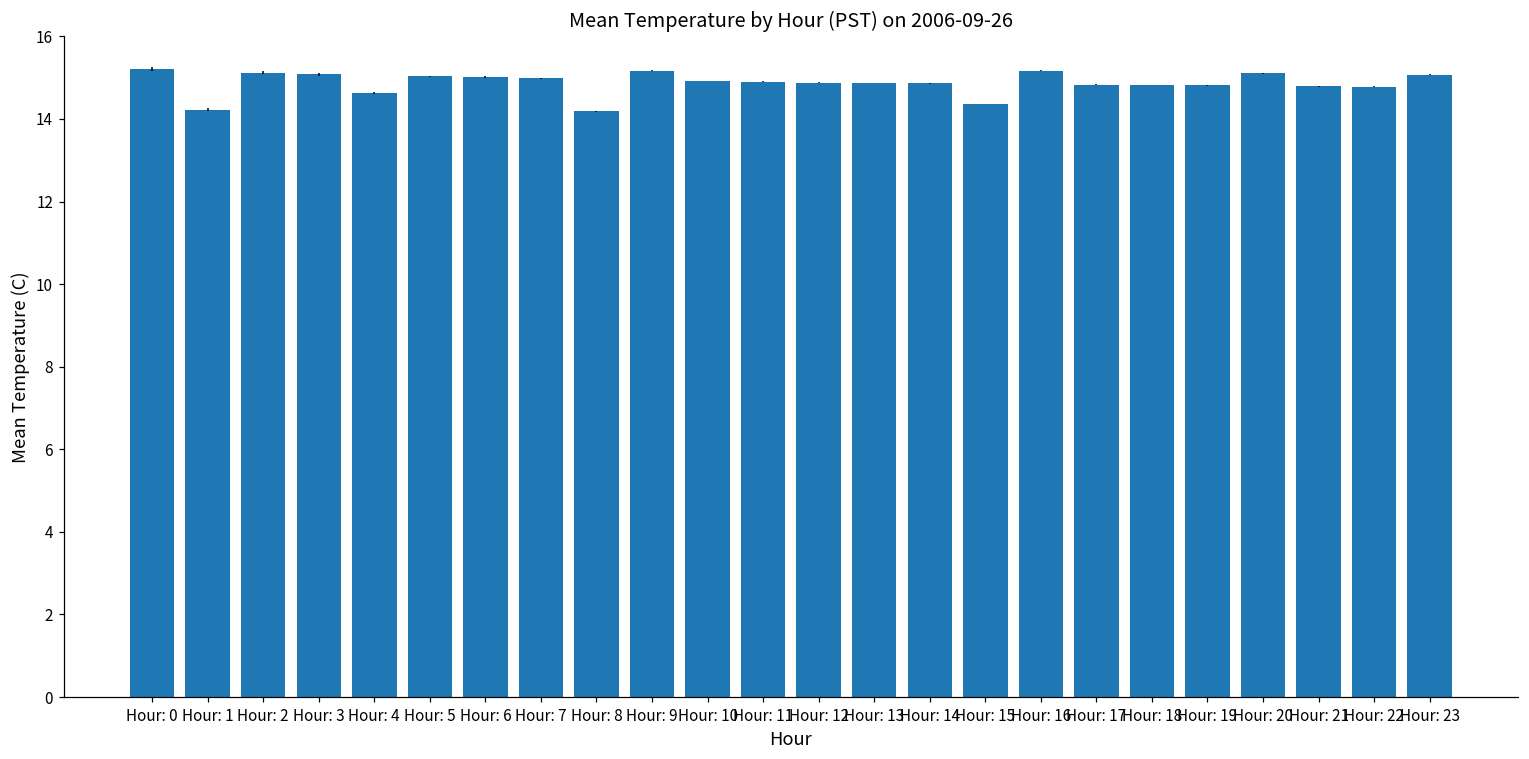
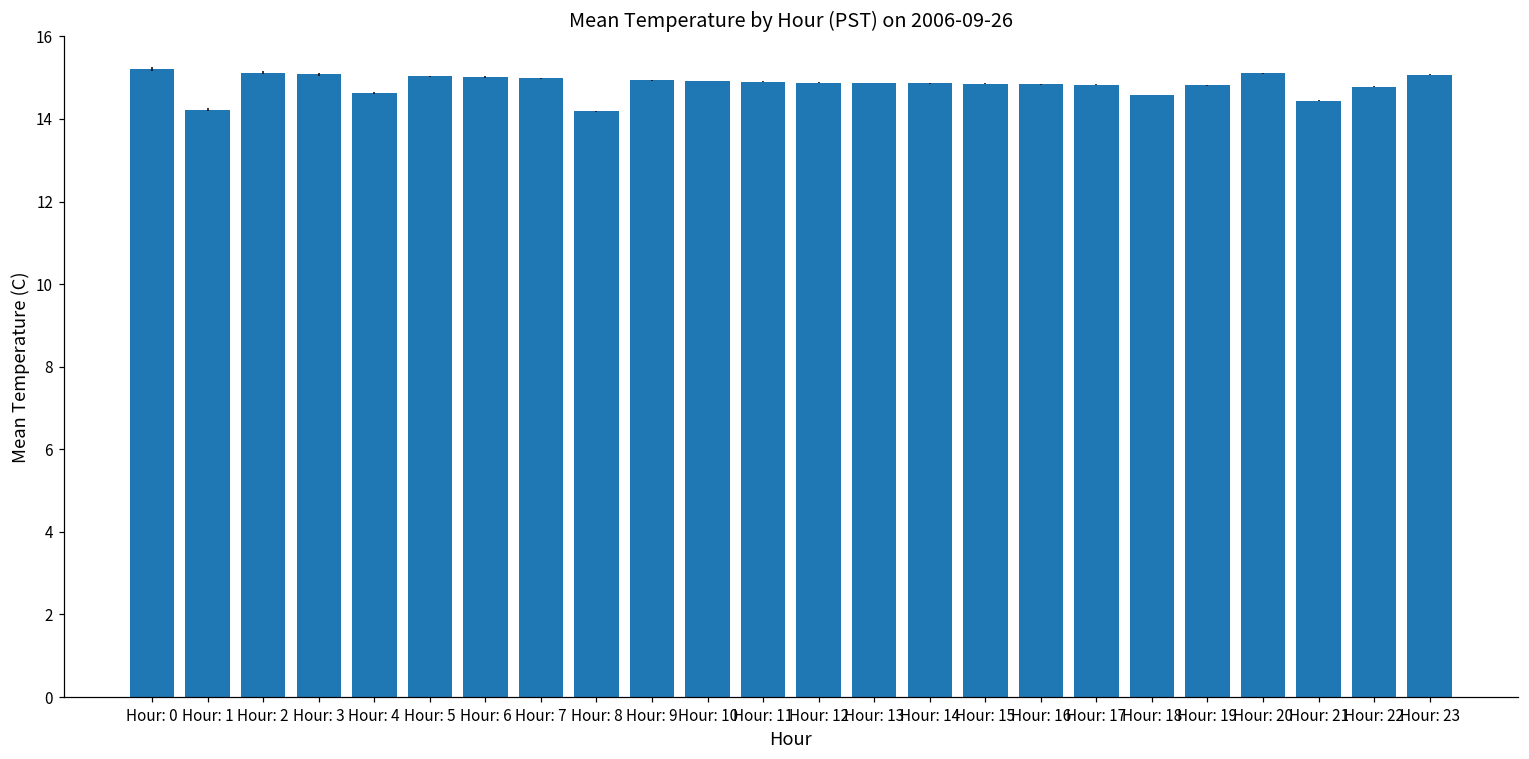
  {
    "Hour: 0": 15.2,
    "Hour: 1": 14.2,
    "Hour: 2": 15.1,
    "Hour: 3": 15.1,
    "Hour: 4": 14.6,
    "Hour: 5": 15.0,
    "Hour: 6": 15.0,
    "Hour: 7": 15.0,
    "Hour: 8": 14.2,
-   "Hour: 9": 15.2,
+   "Hour: 9": 14.9,
    "Hour: 10": 14.9,
    "Hour: 11": 14.9,
    "Hour: 12": 14.9,
    "Hour: 13": 14.9,
    "Hour: 14": 14.9,
-   "Hour: 15": 14.4,
-   "Hour: 16": 15.2,
+   "Hour: 15": 14.9,
+   "Hour: 16": 14.8,
    "Hour: 17": 14.8,
-   "Hour: 18": 14.8,
+   "Hour: 18": 14.6,
    "Hour: 19": 14.8,
    "Hour: 20": 15.1,
-   "Hour: 21": 14.8,
+   "Hour: 21": 14.4,
    "Hour: 22": 14.8,
    "Hour: 23": 15.1
  }
